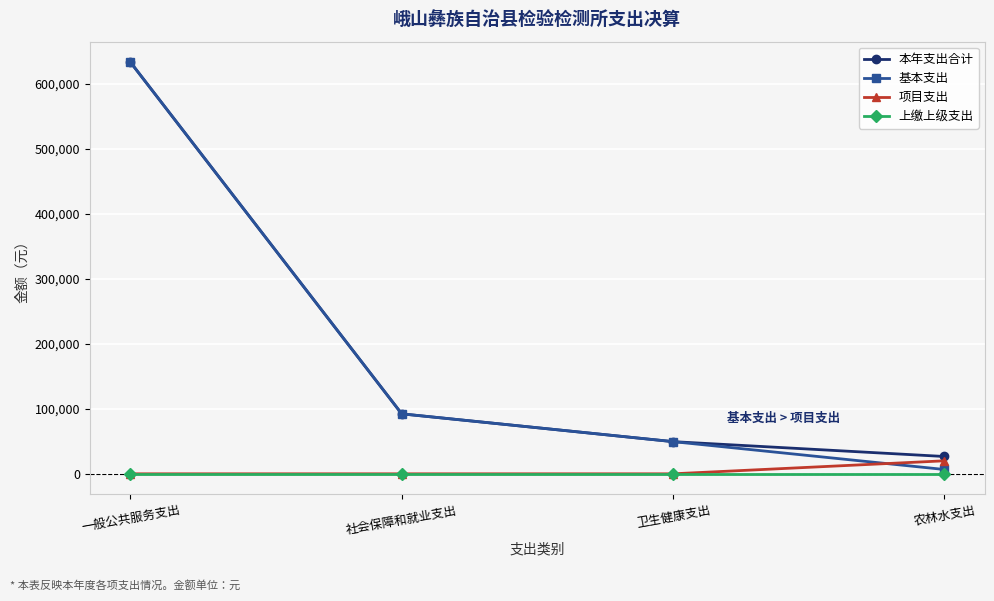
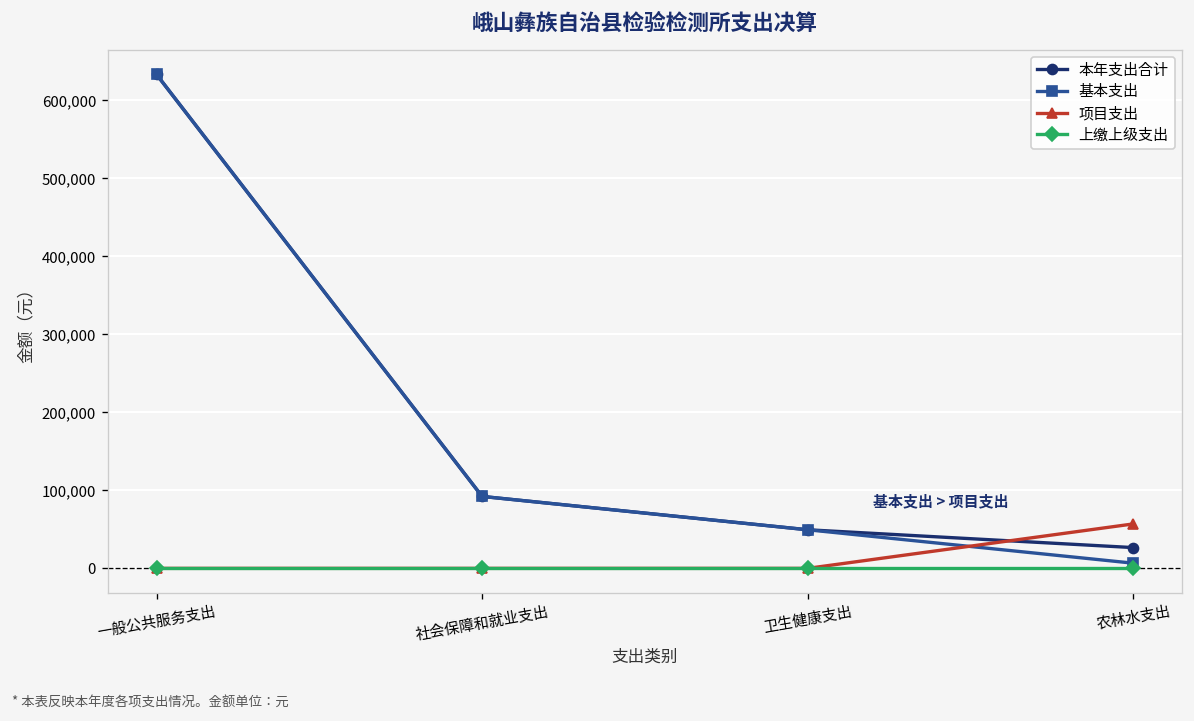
  {
    "项目支出": {
-     "农林水支出": "20,000"
+     "农林水支出": "60,000"
    },
    "上缴上级支出": {
      "农林水支出": "0"
    }
  }
